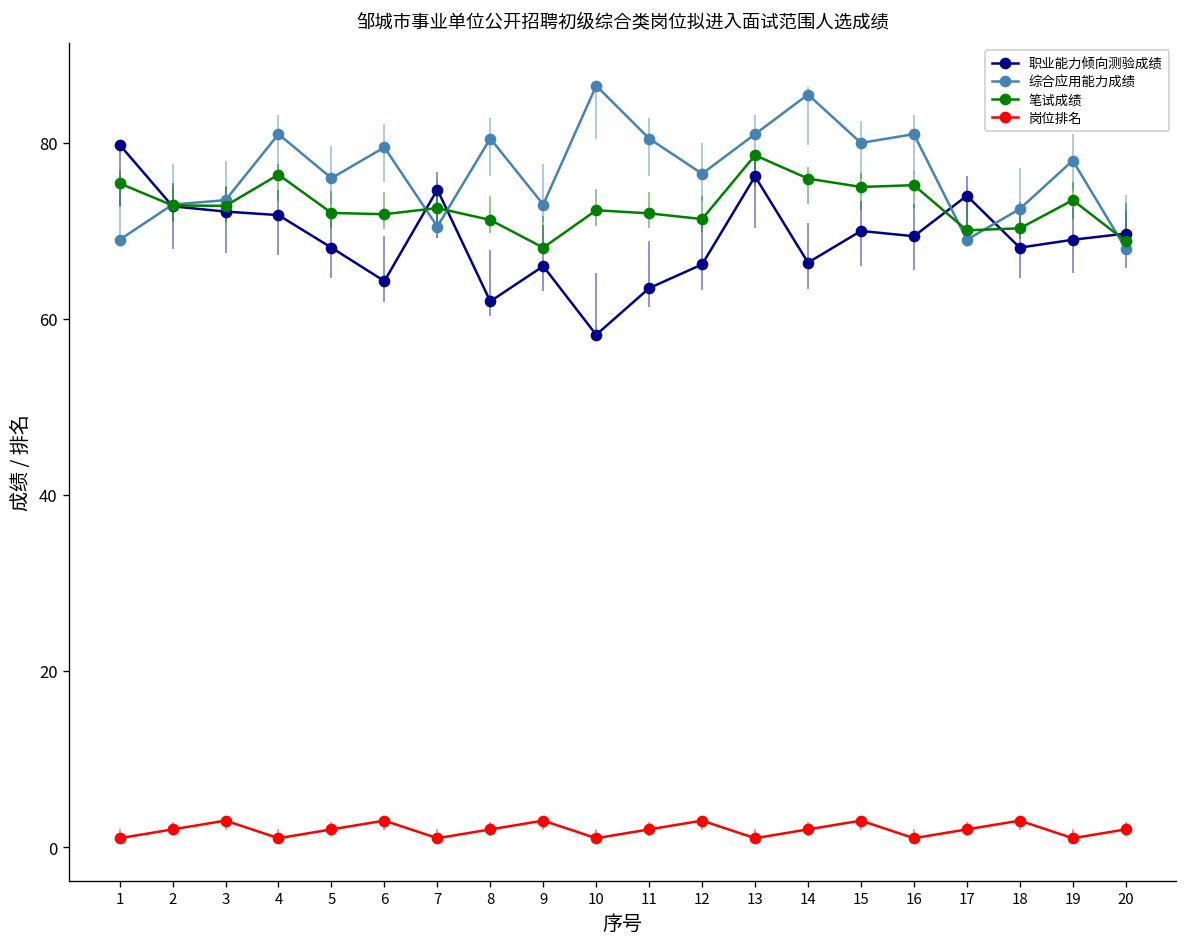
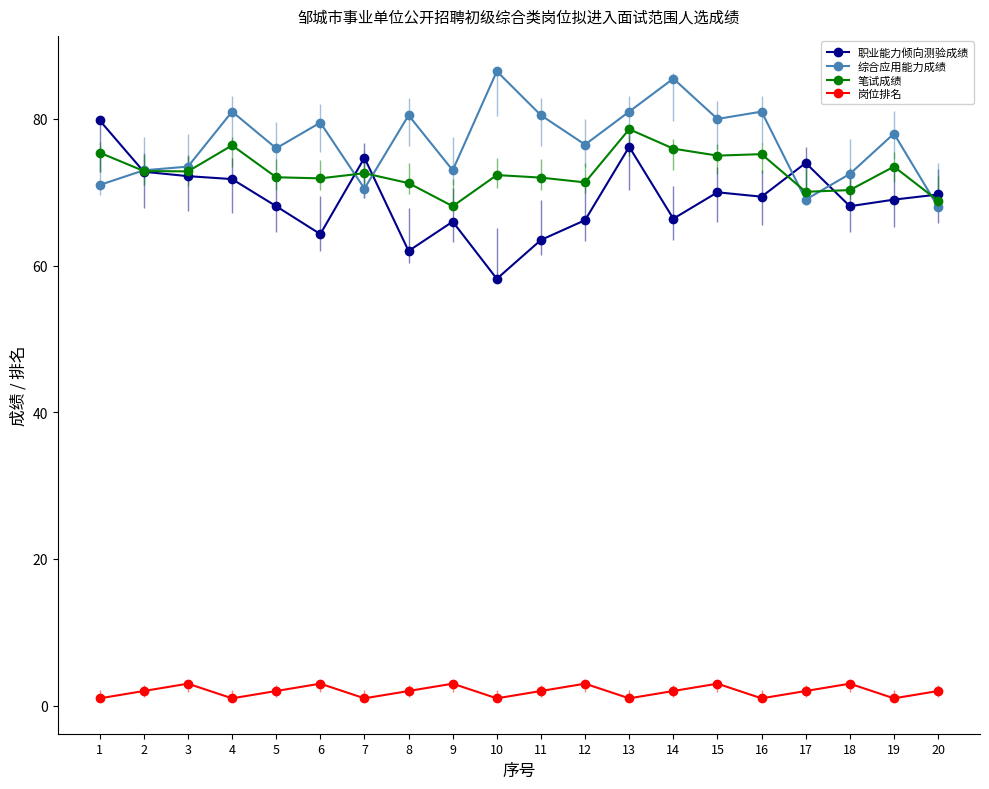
  {
    "职业能力倾向测验成绩": {
      "1": 80,
      "3": 72,
      "4": 72,
      "5": 68,
      "6": 64,
      "7": 75,
      "8": 62,
      "9": 66,
      "10": 58,
      "11": 64,
      "12": 66,
      "13": 76,
      "14": 66,
      "15": 70,
      "16": 69,
      "17": 74,
      "18": 68,
      "19": 69,
      "20": 70
    },
    "综合应用能力成绩": {
-     "1": 69,
+     "1": 71,
      "3": 74,
      "4": 81,
      "5": 76,
      "6": 80,
      "7": 71,
      "8": 81,
      "9": 73,
      "10": 87,
      "11": 81,
      "12": 77,
      "13": 81,
      "14": 86,
      "15": 80,
      "16": 81,
      "17": 69,
      "18": 73,
      "19": 78,
      "20": 68
    },
    "笔试成绩": {
      "1": 75,
      "3": 73,
      "4": 76,
      "5": 72,
      "6": 72,
      "7": 73,
      "8": 71,
      "9": 68,
      "10": 72,
      "11": 72,
      "12": 71,
      "13": 79,
      "14": 76,
      "15": 75,
      "16": 75,
      "17": 70,
      "18": 70,
      "19": 74,
      "20": 69
    },
    "岗位排名": {
      "1": 1,
      "2": 2,
      "3": 3,
      "4": 1,
      "5": 2,
      "6": 3,
      "7": 1,
      "8": 2,
      "9": 3,
      "10": 1,
      "11": 2,
      "12": 3,
      "13": 1,
      "14": 2,
      "15": 3,
      "16": 1,
      "17": 2,
      "18": 3,
      "19": 1,
      "20": 2
    }
  }
